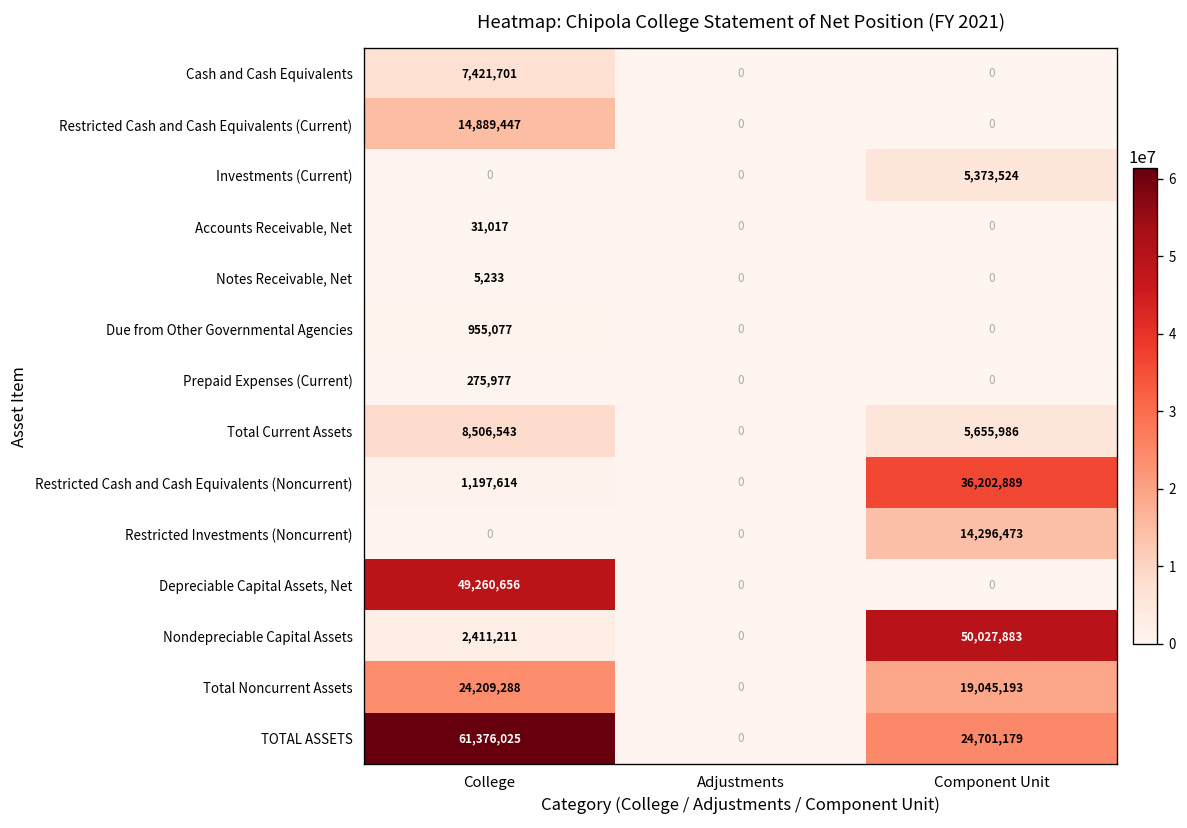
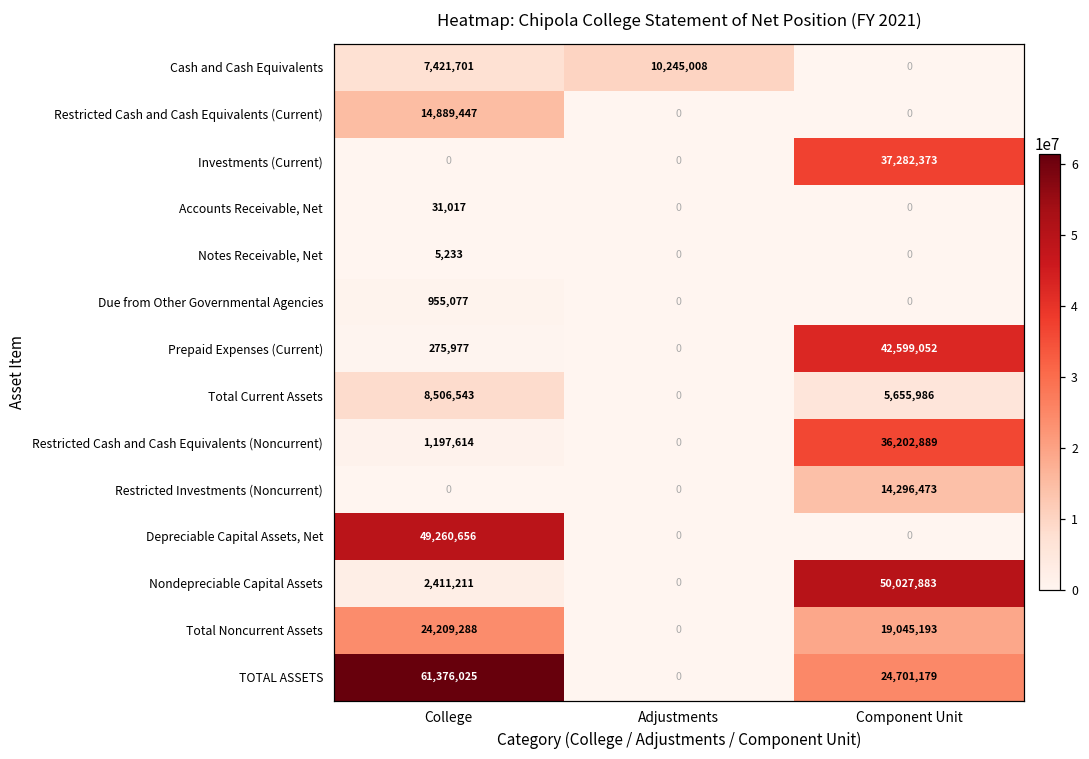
  {
    "Cash and Cash Equivalents": {
      "College": "7,421,701",
-     "Adjustments": "0",
+     "Adjustments": "10,245,008",
      "Component Unit": "0"
    },
    "Restricted Cash and Cash Equivalents (Current)": {
      "College": "14,889,447",
      "Adjustments": "0",
      "Component Unit": "0"
    },
    "Investments (Current)": {
      "College": "0",
      "Adjustments": "0",
-     "Component Unit": "5,373,524"
+     "Component Unit": "37,282,373"
    },
    "Accounts Receivable, Net": {
      "College": "31,017",
      "Adjustments": "0",
      "Component Unit": "0"
    },
    "Notes Receivable, Net": {
      "College": "5,233",
      "Adjustments": "0",
      "Component Unit": "0"
    },
    "Due from Other Governmental Agencies": {
      "College": "955,077",
      "Adjustments": "0",
      "Component Unit": "0"
    },
    "Prepaid Expenses (Current)": {
      "College": "275,977",
      "Adjustments": "0",
-     "Component Unit": "0"
+     "Component Unit": "42,599,052"
    },
    "Total Current Assets": {
      "College": "8,506,543",
      "Adjustments": "0",
      "Component Unit": "5,655,986"
    },
    "Restricted Cash and Cash Equivalents (Noncurrent)": {
      "College": "1,197,614",
      "Adjustments": "0",
      "Component Unit": "36,202,889"
    },
    "Restricted Investments (Noncurrent)": {
      "College": "0",
      "Adjustments": "0",
      "Component Unit": "14,296,473"
    },
    "Depreciable Capital Assets, Net": {
      "College": "49,260,656",
      "Adjustments": "0",
      "Component Unit": "0"
    },
    "Nondepreciable Capital Assets": {
      "College": "2,411,211",
      "Adjustments": "0",
      "Component Unit": "50,027,883"
    },
    "Total Noncurrent Assets": {
      "College": "24,209,288",
      "Adjustments": "0",
      "Component Unit": "19,045,193"
    },
    "TOTAL ASSETS": {
      "College": "61,376,025",
      "Adjustments": "0",
      "Component Unit": "24,701,179"
    }
  }
